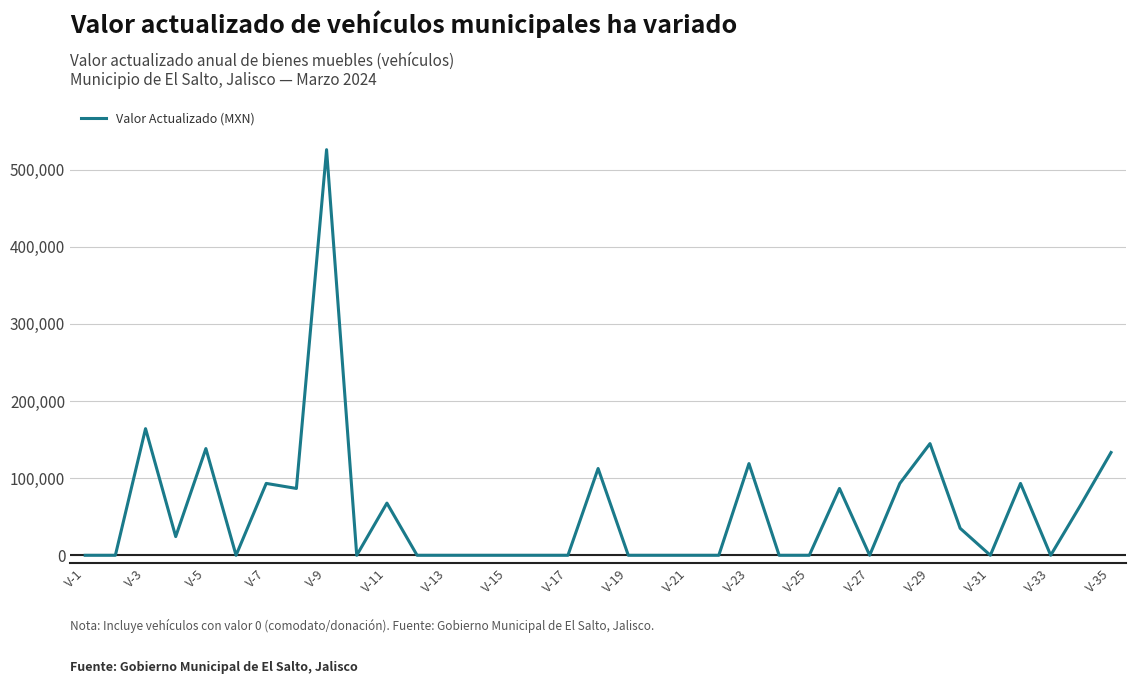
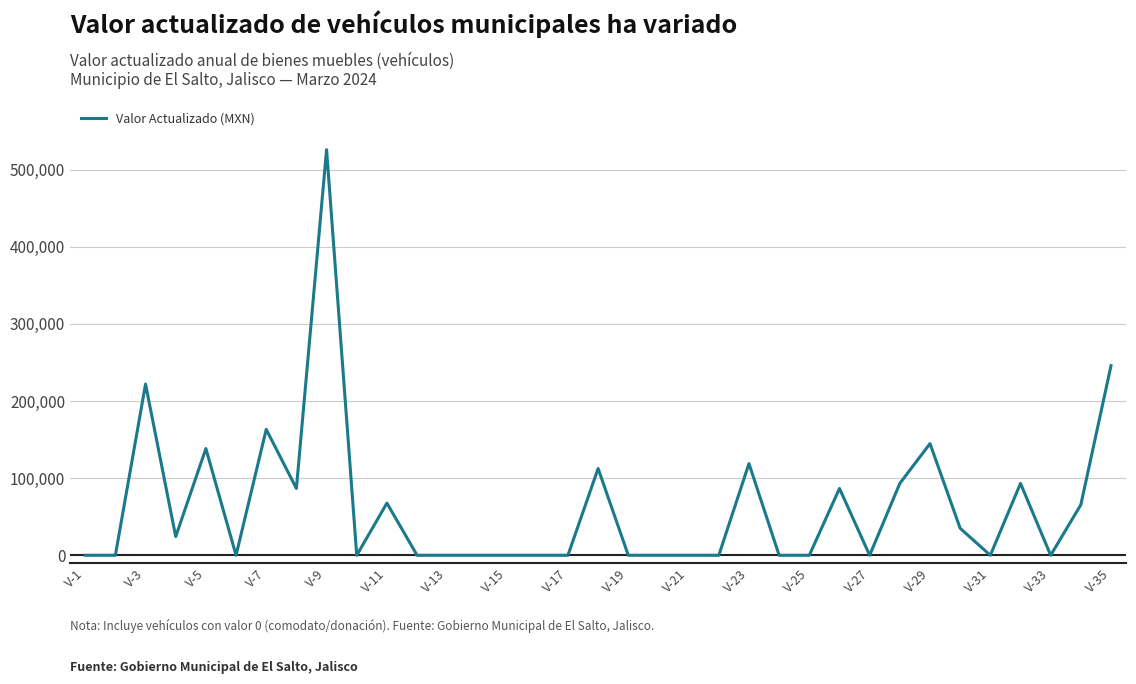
  {
    "V-1": "0",
-   "V-3": "160,000",
+   "V-3": "220,000",
    "V-5": "140,000",
-   "V-7": "90,000",
+   "V-7": "160,000",
    "V-9": "530,000",
    "V-11": "70,000",
    "V-13": "0",
    "V-15": "0",
    "V-17": "0",
    "V-19": "0",
    "V-21": "0",
    "V-23": "120,000",
    "V-25": "0",
    "V-27": "0",
    "V-29": "140,000",
    "V-31": "0",
    "V-33": "0",
-   "V-35": "130,000"
+   "V-35": "250,000"
  }
